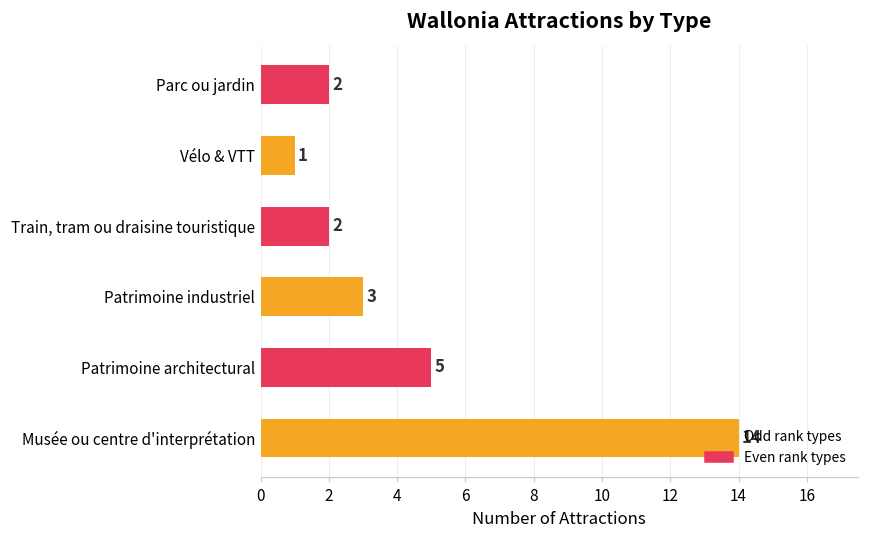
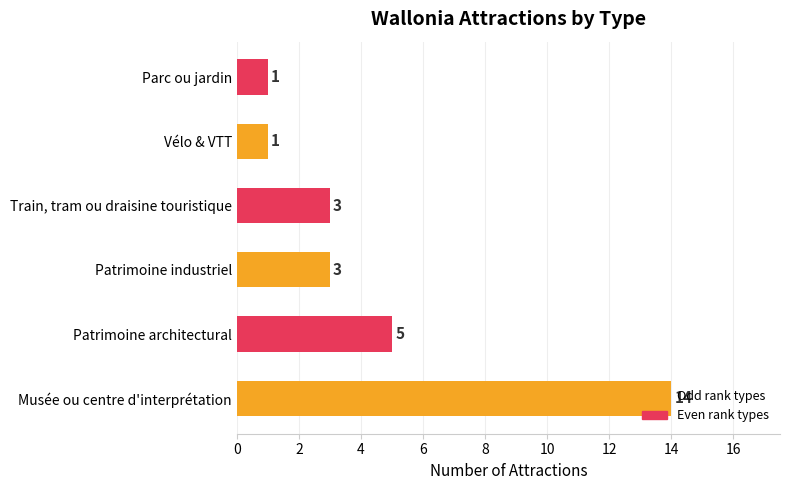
  {
-   "Parc ou jardin": 2,
+   "Parc ou jardin": 1,
    "Vélo & VTT": 1,
-   "Train, tram ou draisine touristique": 2,
+   "Train, tram ou draisine touristique": 3,
    "Patrimoine industriel": 3,
    "Patrimoine architectural": 5,
    "Musée ou centre d'interprétation": 14
  }
